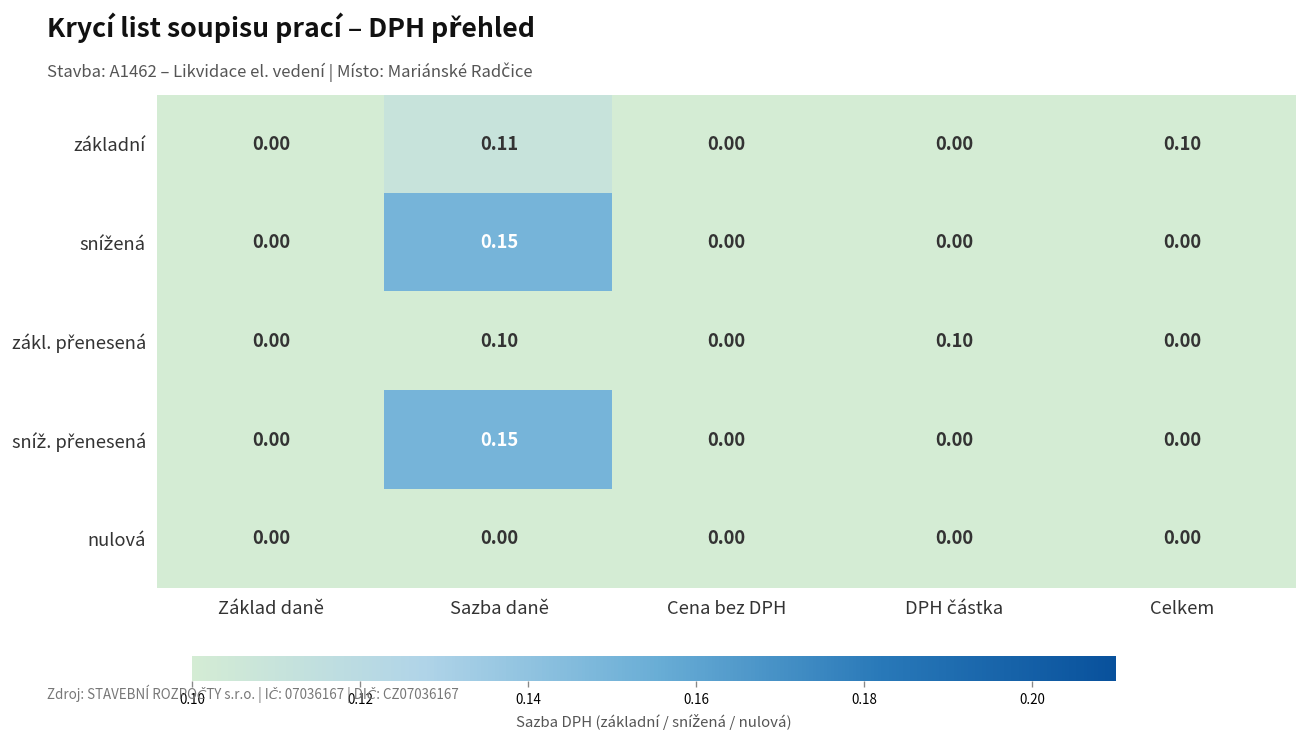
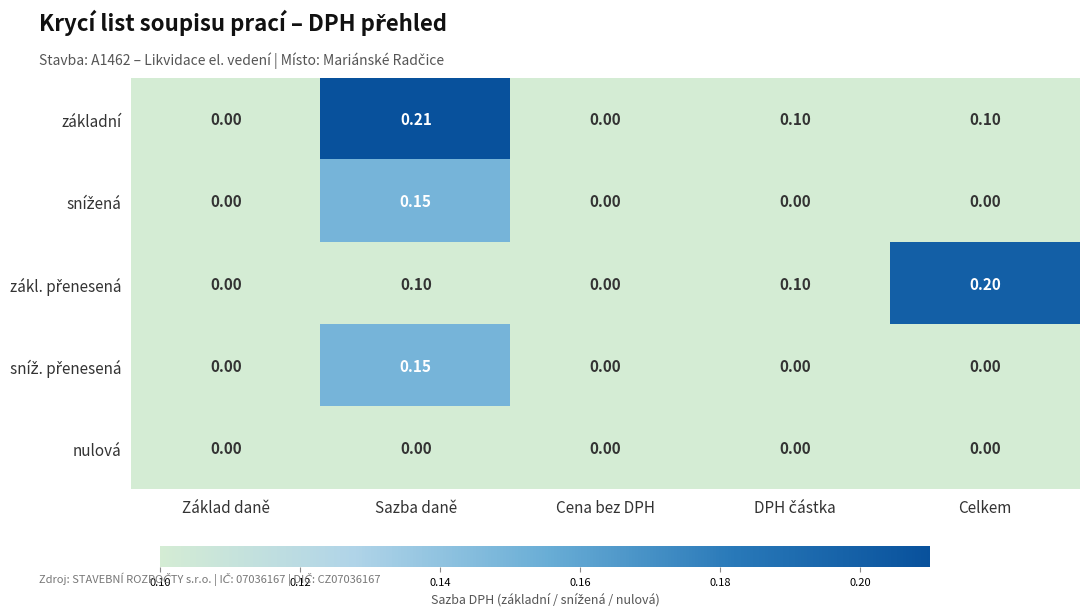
  {
    "základní": {
      "Základ daně": 0.00,
-     "Sazba daně": 0.11,
+     "Sazba daně": 0.21,
      "Cena bez DPH": 0.00,
-     "DPH částka": 0.00,
+     "DPH částka": 0.10,
      "Celkem": 0.10
    },
    "snížená": {
      "Základ daně": 0.00,
      "Sazba daně": 0.15,
      "Cena bez DPH": 0.00,
      "DPH částka": 0.00,
      "Celkem": 0.00
    },
    "zákl. přenesená": {
      "Základ daně": 0.00,
      "Sazba daně": 0.10,
      "Cena bez DPH": 0.00,
      "DPH částka": 0.10,
-     "Celkem": 0.00
+     "Celkem": 0.20
    },
    "sníž. přenesená": {
      "Základ daně": 0.00,
      "Sazba daně": 0.15,
      "Cena bez DPH": 0.00,
      "DPH částka": 0.00,
      "Celkem": 0.00
    },
    "nulová": {
      "Základ daně": 0.00,
      "Sazba daně": 0.00,
      "Cena bez DPH": 0.00,
      "DPH částka": 0.00,
      "Celkem": 0.00
    }
  }
